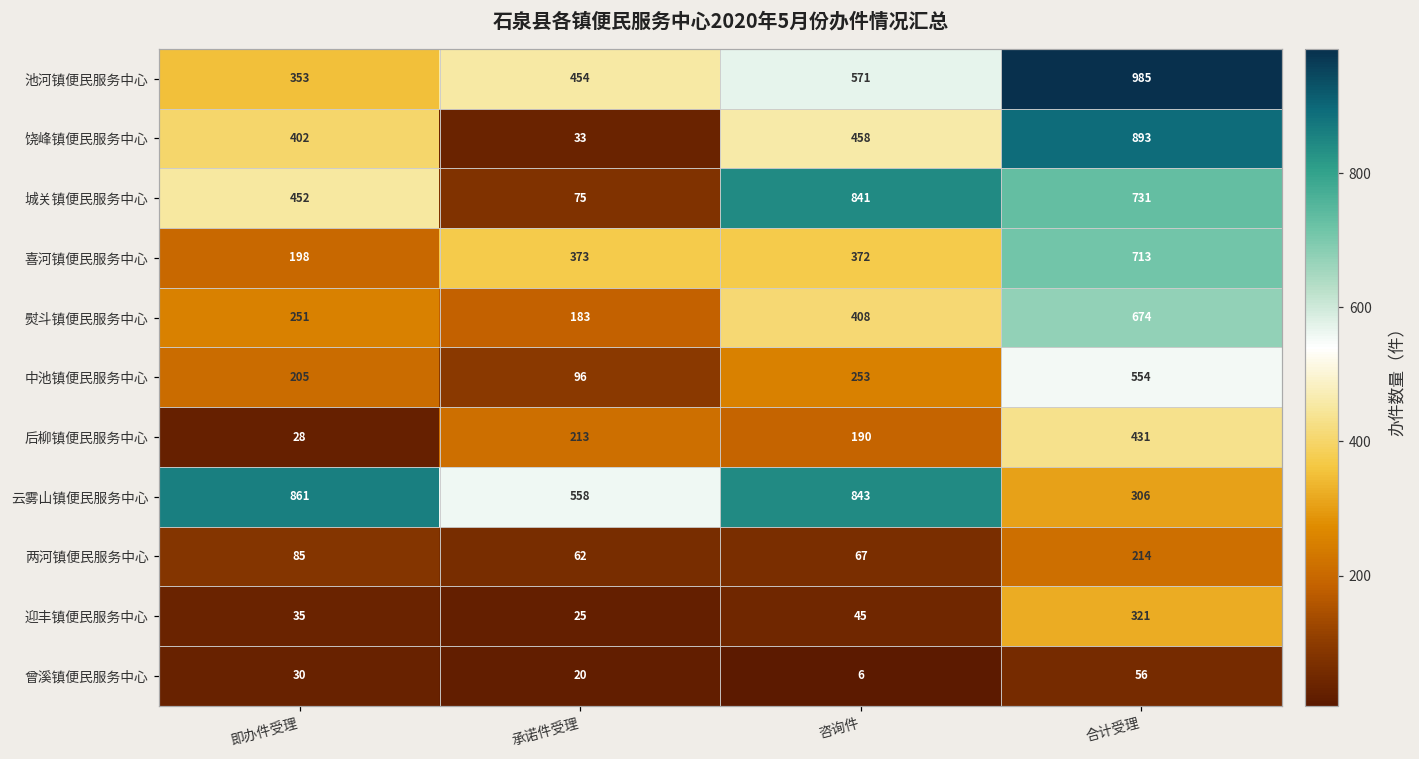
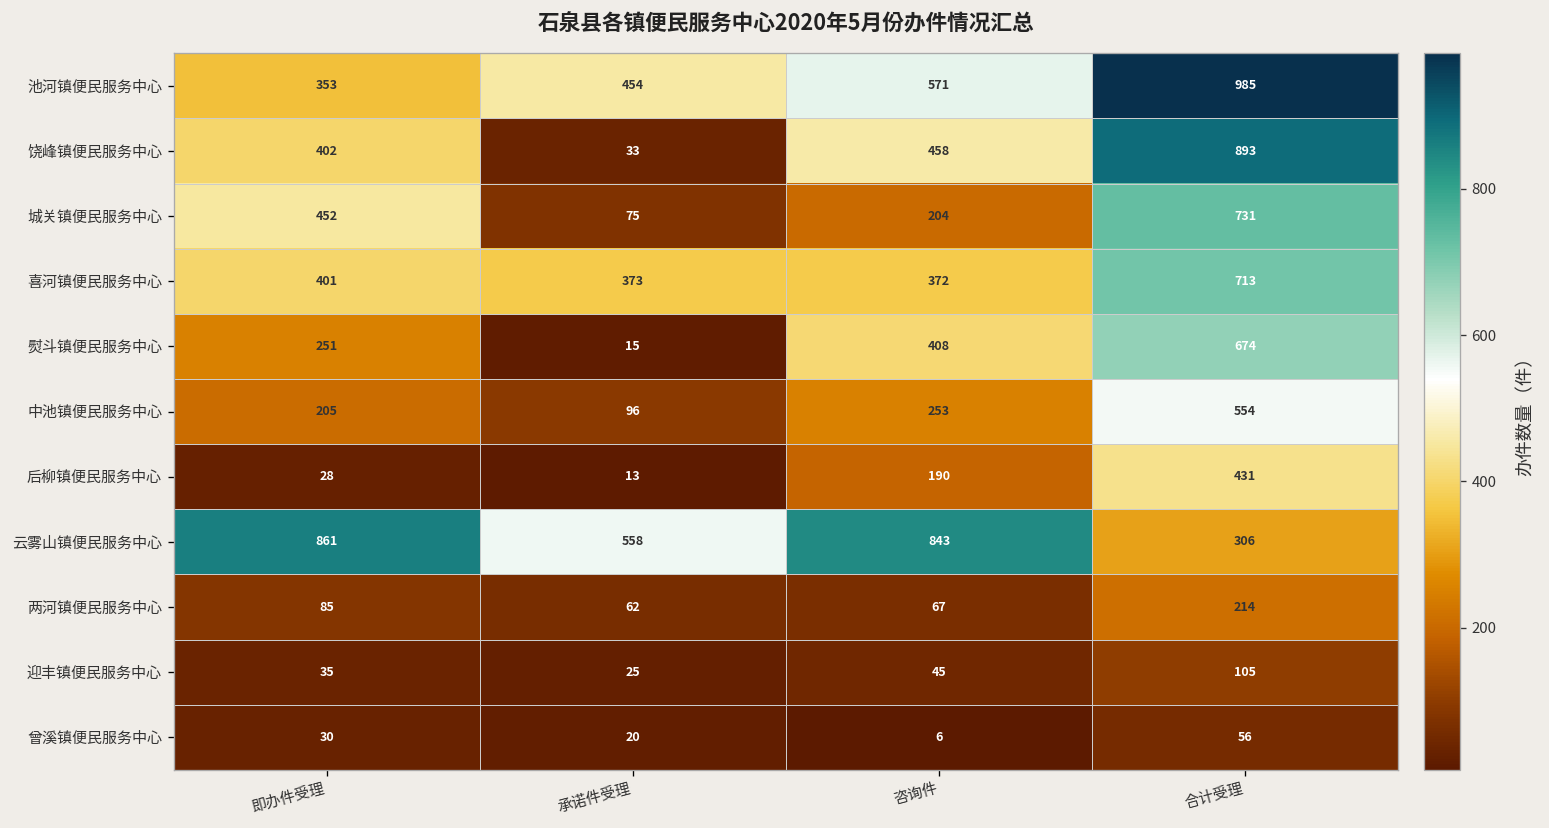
  {
    "池河镇便民服务中心": {
      "即办件受理": 353,
      "承诺件受理": 454,
      "咨询件": 571,
      "合计受理": 985
    },
    "饶峰镇便民服务中心": {
      "即办件受理": 402,
      "承诺件受理": 33,
      "咨询件": 458,
      "合计受理": 893
    },
    "城关镇便民服务中心": {
      "即办件受理": 452,
      "承诺件受理": 75,
-     "咨询件": 841,
+     "咨询件": 204,
      "合计受理": 731
    },
    "喜河镇便民服务中心": {
-     "即办件受理": 198,
+     "即办件受理": 401,
      "承诺件受理": 373,
      "咨询件": 372,
      "合计受理": 713
    },
    "熨斗镇便民服务中心": {
      "即办件受理": 251,
-     "承诺件受理": 183,
+     "承诺件受理": 15,
      "咨询件": 408,
      "合计受理": 674
    },
    "中池镇便民服务中心": {
      "即办件受理": 205,
      "承诺件受理": 96,
      "咨询件": 253,
      "合计受理": 554
    },
    "后柳镇便民服务中心": {
      "即办件受理": 28,
-     "承诺件受理": 213,
+     "承诺件受理": 13,
      "咨询件": 190,
      "合计受理": 431
    },
    "云雾山镇便民服务中心": {
      "即办件受理": 861,
      "承诺件受理": 558,
      "咨询件": 843,
      "合计受理": 306
    },
    "两河镇便民服务中心": {
      "即办件受理": 85,
      "承诺件受理": 62,
      "咨询件": 67,
      "合计受理": 214
    },
    "迎丰镇便民服务中心": {
      "即办件受理": 35,
      "承诺件受理": 25,
      "咨询件": 45,
-     "合计受理": 321
+     "合计受理": 105
    },
    "曾溪镇便民服务中心": {
      "即办件受理": 30,
      "承诺件受理": 20,
      "咨询件": 6,
      "合计受理": 56
    }
  }
